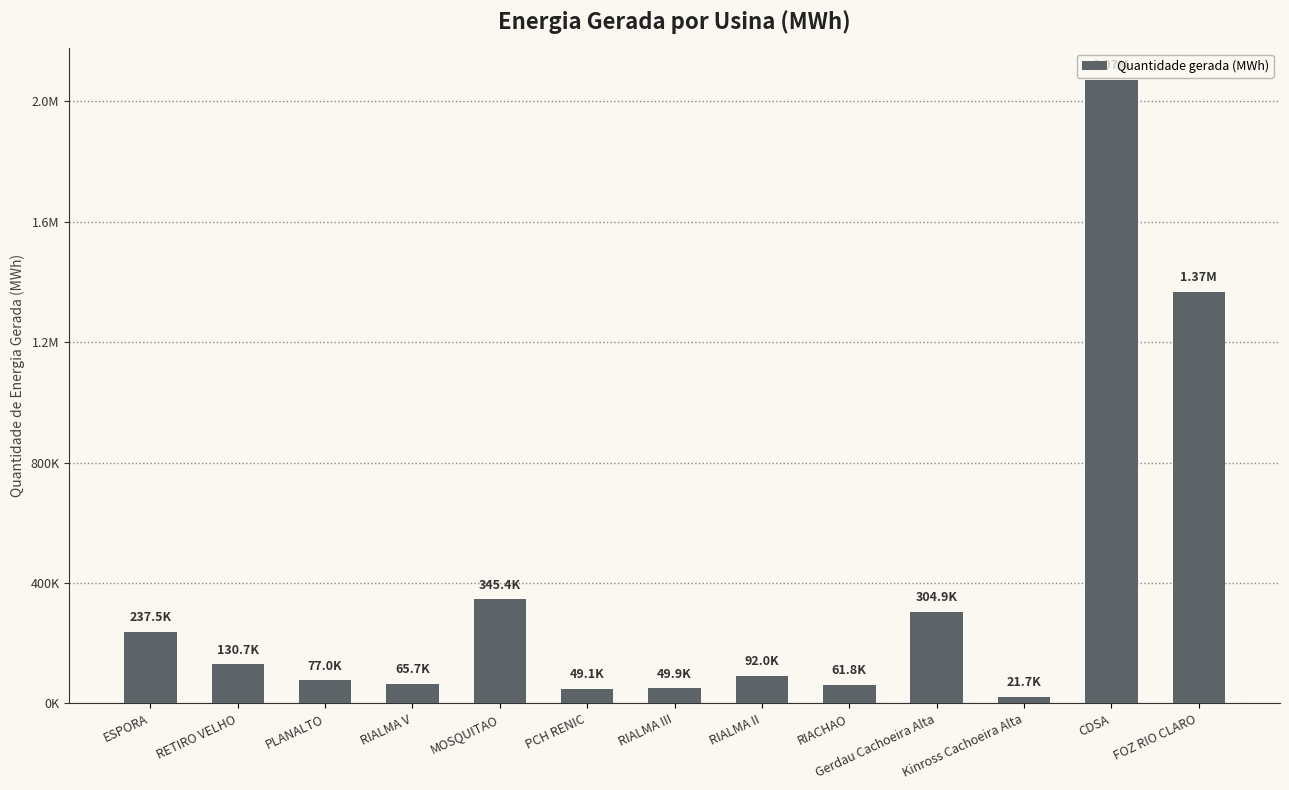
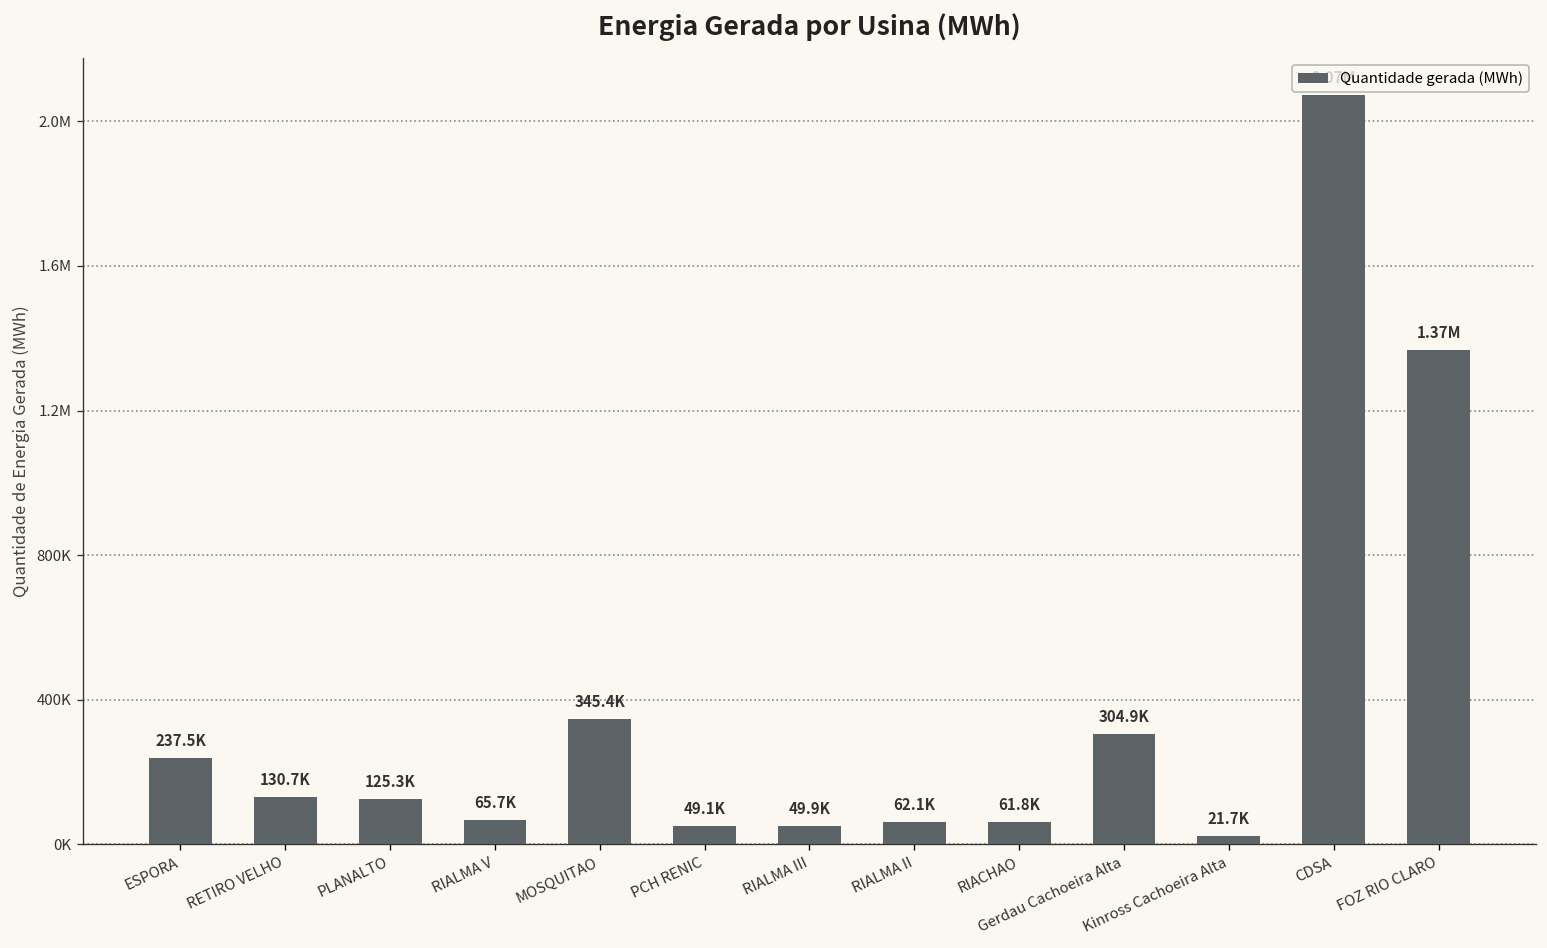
  {
    "ESPORA": "237.5K",
    "RETIRO VELHO": "130.7K",
-   "PLANALTO": "77.0K",
+   "PLANALTO": "125.3K",
    "RIALMA V": "65.7K",
    "MOSQUITAO": "345.4K",
    "PCH RENIC": "49.1K",
    "RIALMA III": "49.9K",
-   "RIALMA II": "92.0K",
+   "RIALMA II": "62.1K",
    "RIACHAO": "61.8K",
    "Gerdau Cachoeira Alta": "304.9K",
    "Kinross Cachoeira Alta": "21.7K",
    "FOZ RIO CLARO": "1.37M"
  }
